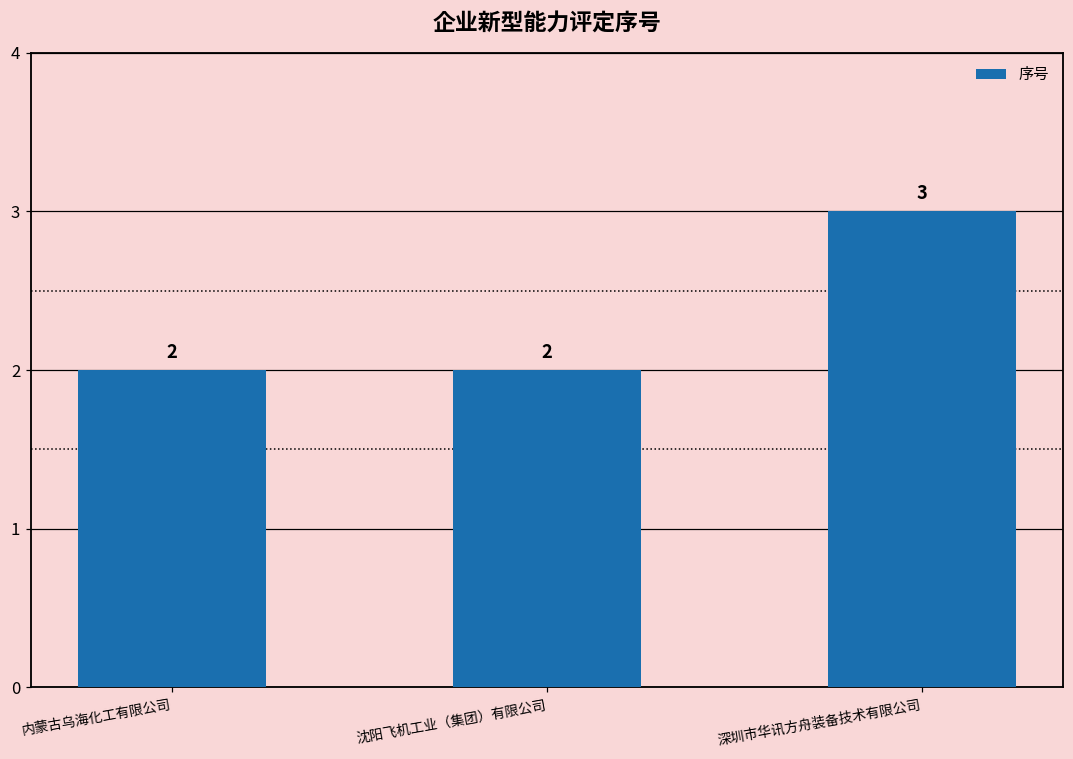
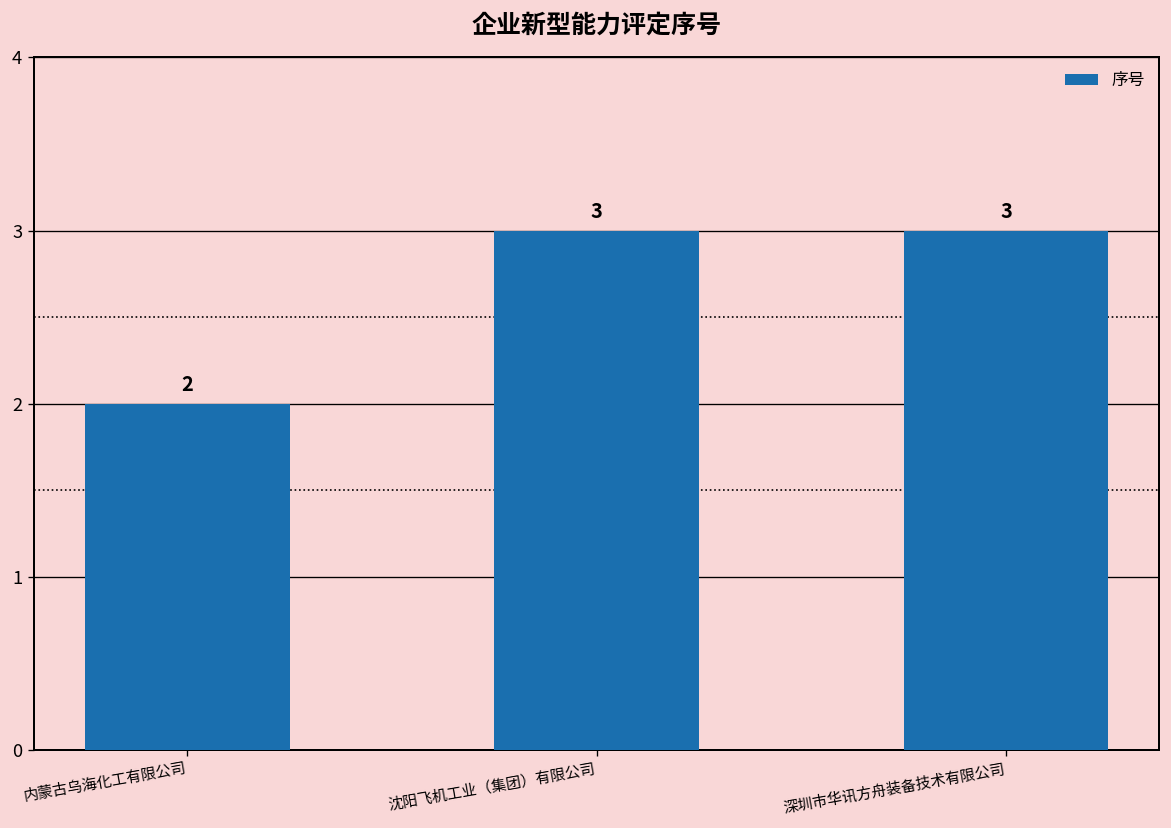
  {
    "内蒙古乌海化工有限公司": 2,
-   "沈阳飞机工业（集团）有限公司": 2,
+   "沈阳飞机工业（集团）有限公司": 3,
    "深圳市华讯方舟装备技术有限公司": 3
  }
